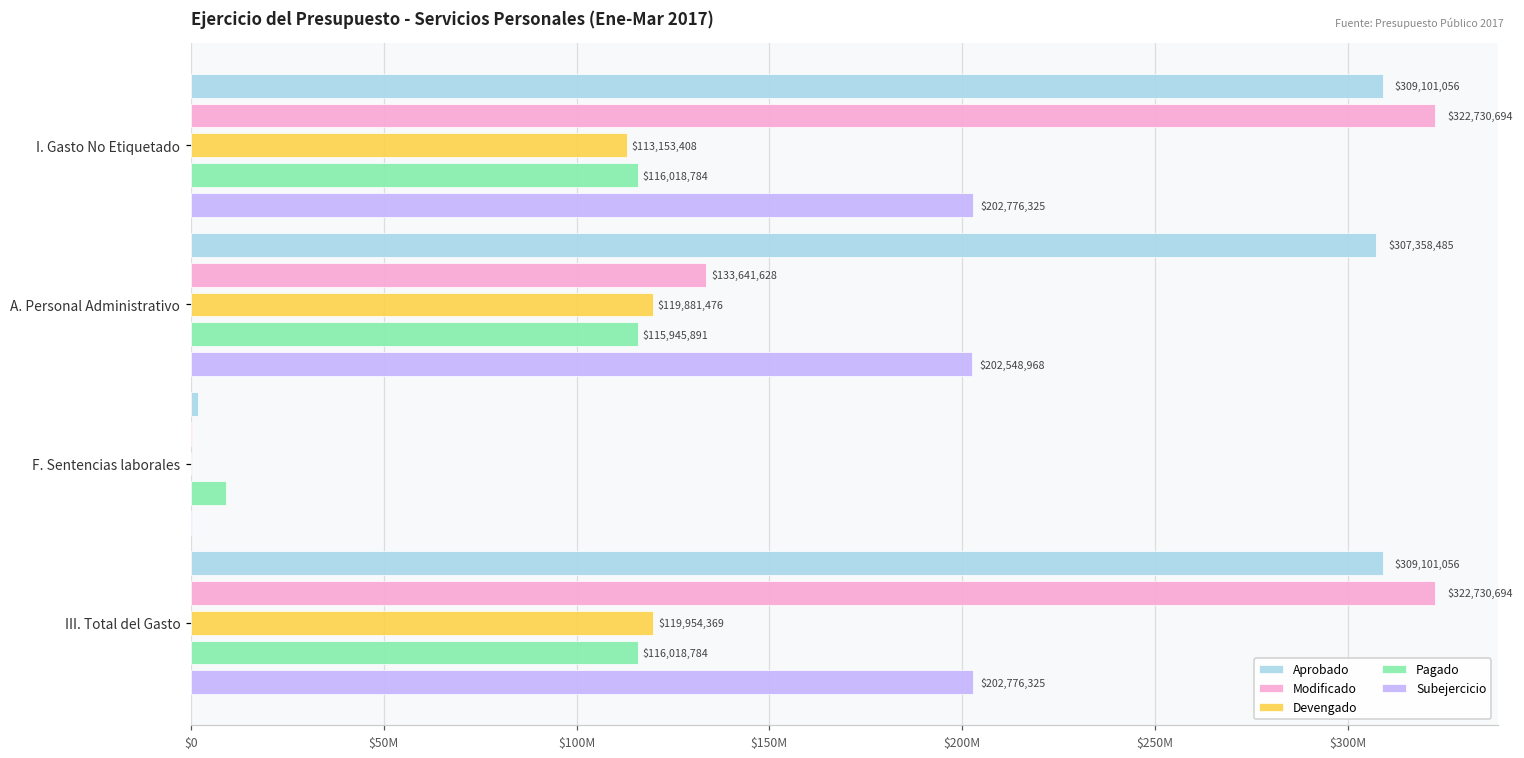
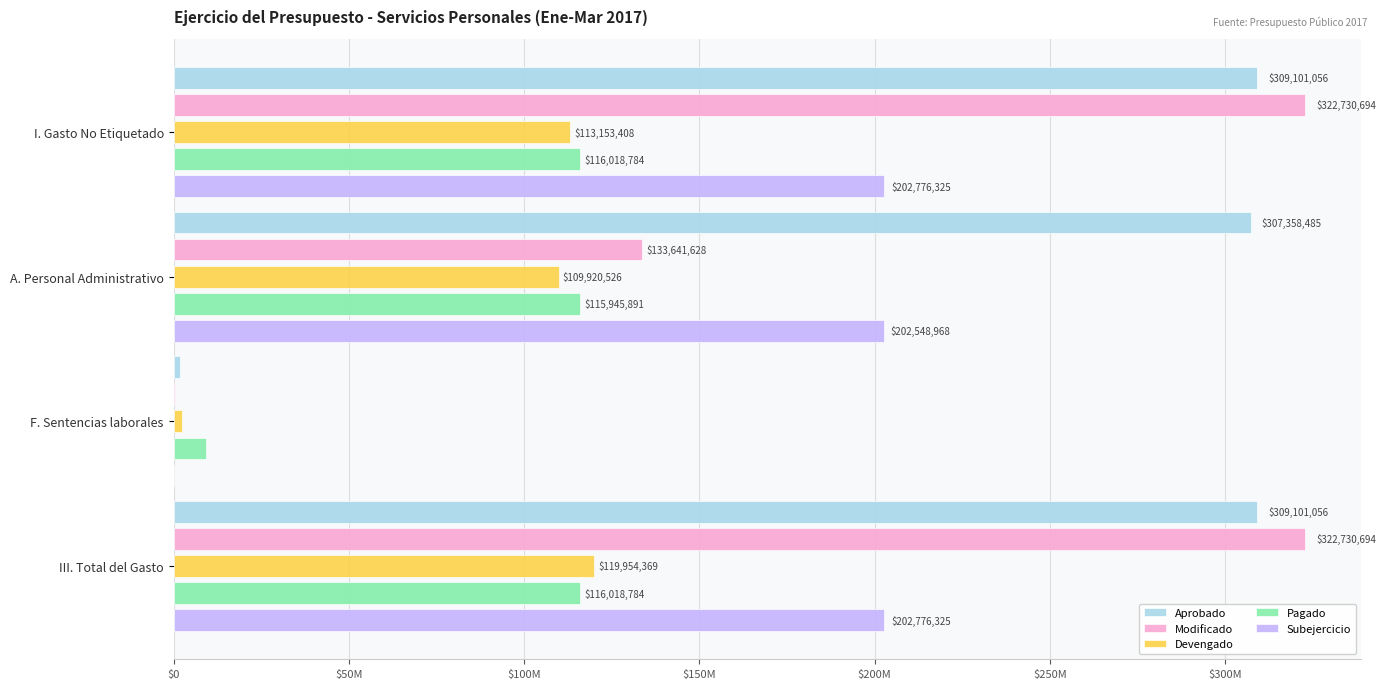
  {
    "Modificado": {
      "I. Gasto No Etiquetado": "$322,730,694",
      "A. Personal Administrativo": "$133,641,628",
      "III. Total del Gasto": "$322,730,694"
    },
    "Devengado": {
      "I. Gasto No Etiquetado": "$113,153,408",
-     "A. Personal Administrativo": "$119,881,476",
-     "F. Sentencias laborales": "$0",
+     "A. Personal Administrativo": "$109,920,526",
+     "F. Sentencias laborales": "$2000000",
      "III. Total del Gasto": "$119,954,369"
    },
    "Pagado": {
      "I. Gasto No Etiquetado": "$116,018,784",
      "A. Personal Administrativo": "$115,945,891",
      "III. Total del Gasto": "$116,018,784"
    }
  }
